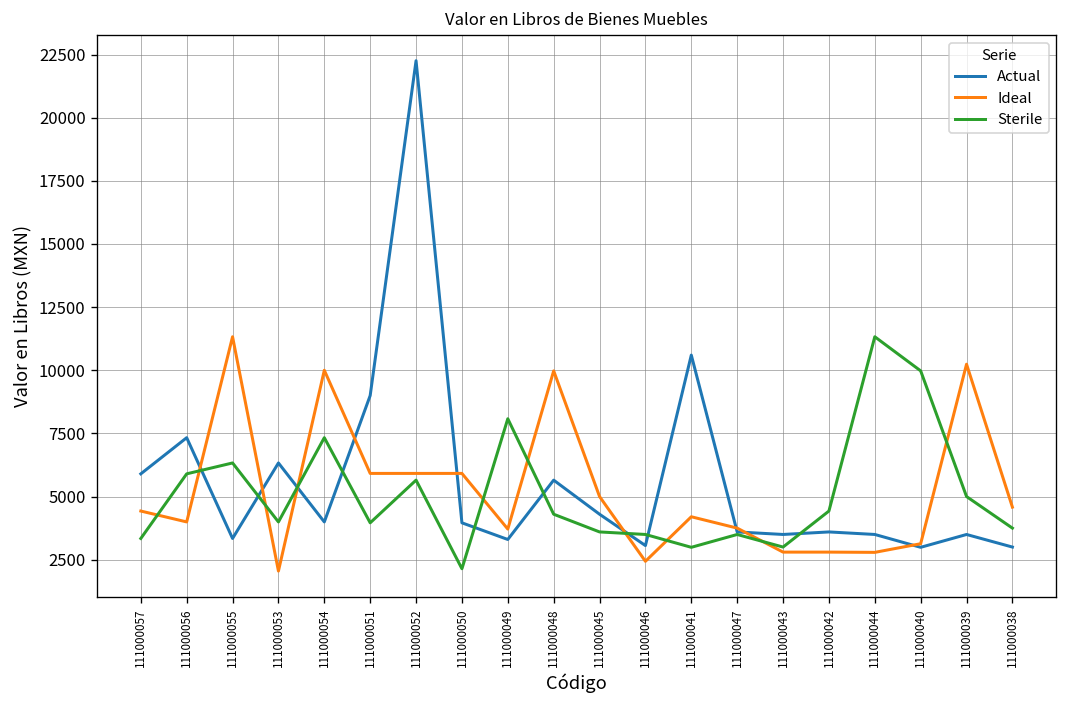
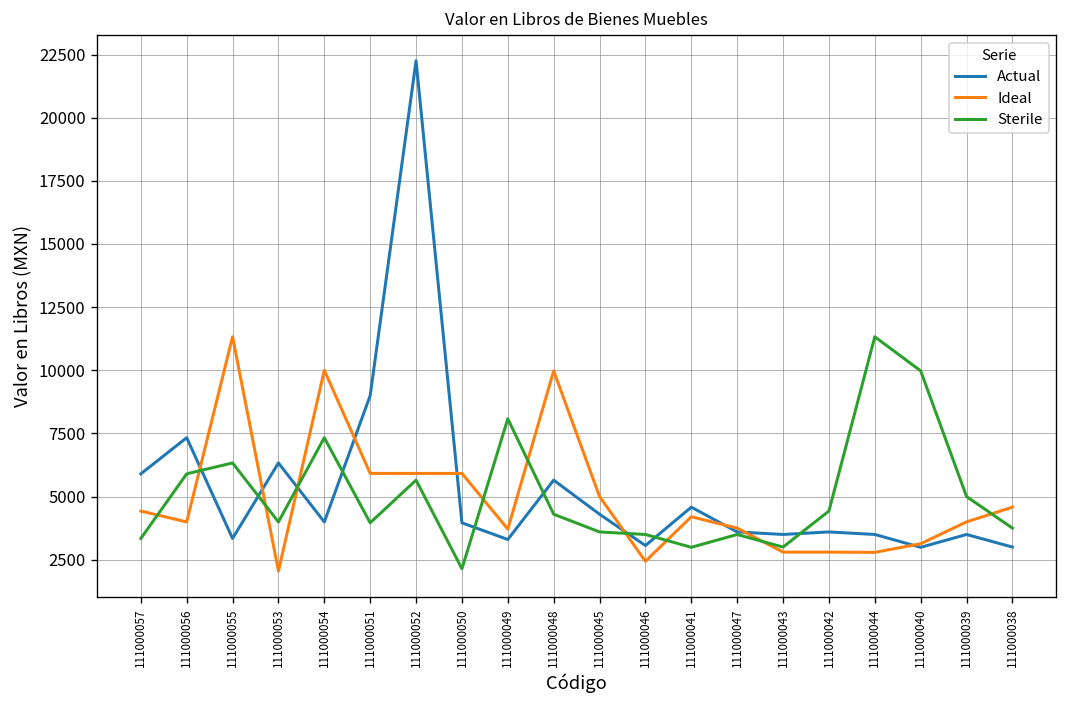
  {
    "Actual": {
      "111000057": 5900,
      "111000056": 7300,
      "111000055": 3300,
      "111000053": 6300,
      "111000054": 4000,
      "111000051": 9000,
      "111000052": 22300,
      "111000050": 4000,
      "111000049": 3300,
      "111000048": 5600,
      "111000045": 4300,
      "111000046": 3100,
-     "111000041": 10600,
+     "111000041": 4600,
      "111000043": 3500,
      "111000042": 3600,
      "111000044": 3500,
      "111000040": 3000,
      "111000039": 3500,
      "111000038": 3000
    },
    "Ideal": {
      "111000057": 4400,
      "111000056": 4000,
      "111000055": 11300,
      "111000053": 2100,
      "111000054": 10000,
      "111000051": 5900,
      "111000052": 5900,
      "111000050": 5900,
      "111000049": 3700,
      "111000048": 10000,
      "111000045": 5000,
      "111000046": 2400,
      "111000041": 4200,
      "111000047": 3700,
      "111000043": 2800,
      "111000042": 2800,
      "111000044": 2800,
      "111000040": 3100,
-     "111000039": 10200,
+     "111000039": 4000,
      "111000038": 4600
    },
    "Sterile": {
      "111000057": 3300,
      "111000056": 5900,
      "111000055": 6300,
      "111000053": 4000,
      "111000054": 7300,
      "111000051": 4000,
      "111000052": 5600,
      "111000050": 2100,
      "111000049": 8100,
      "111000048": 4300,
      "111000045": 3600,
      "111000046": 3500,
      "111000041": 3000,
      "111000043": 3000,
      "111000042": 4400,
      "111000044": 11300,
      "111000040": 10000,
      "111000039": 5000,
      "111000038": 3700
    }
  }
